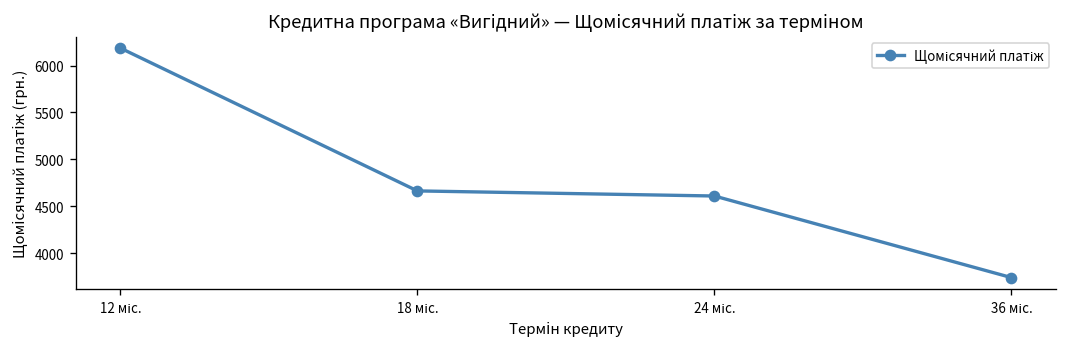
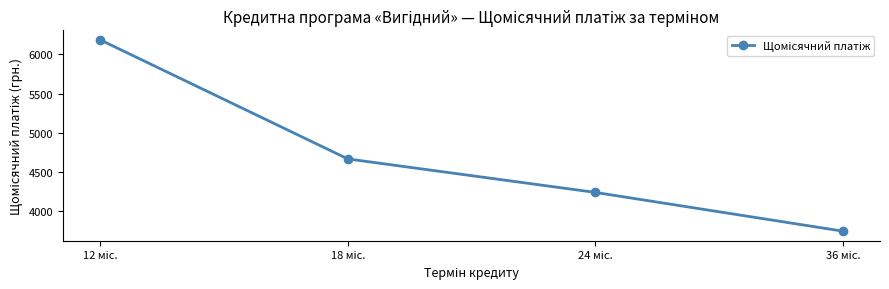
  {
    "12 міс.": 6200,
    "18 міс.": 4700,
-   "24 міс.": 4600,
+   "24 міс.": 4200,
    "36 міс.": 3700
  }
